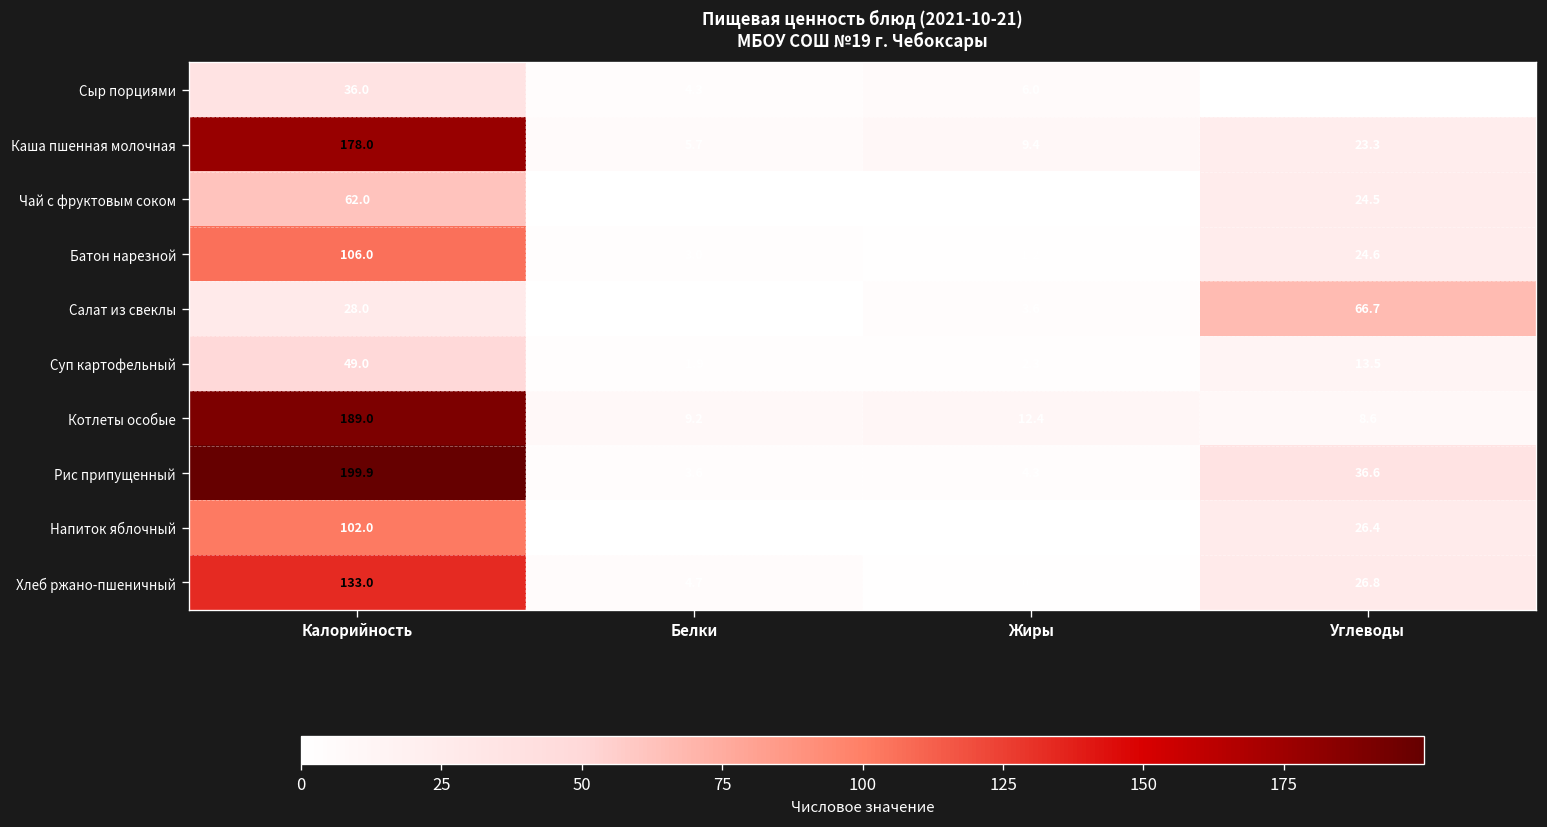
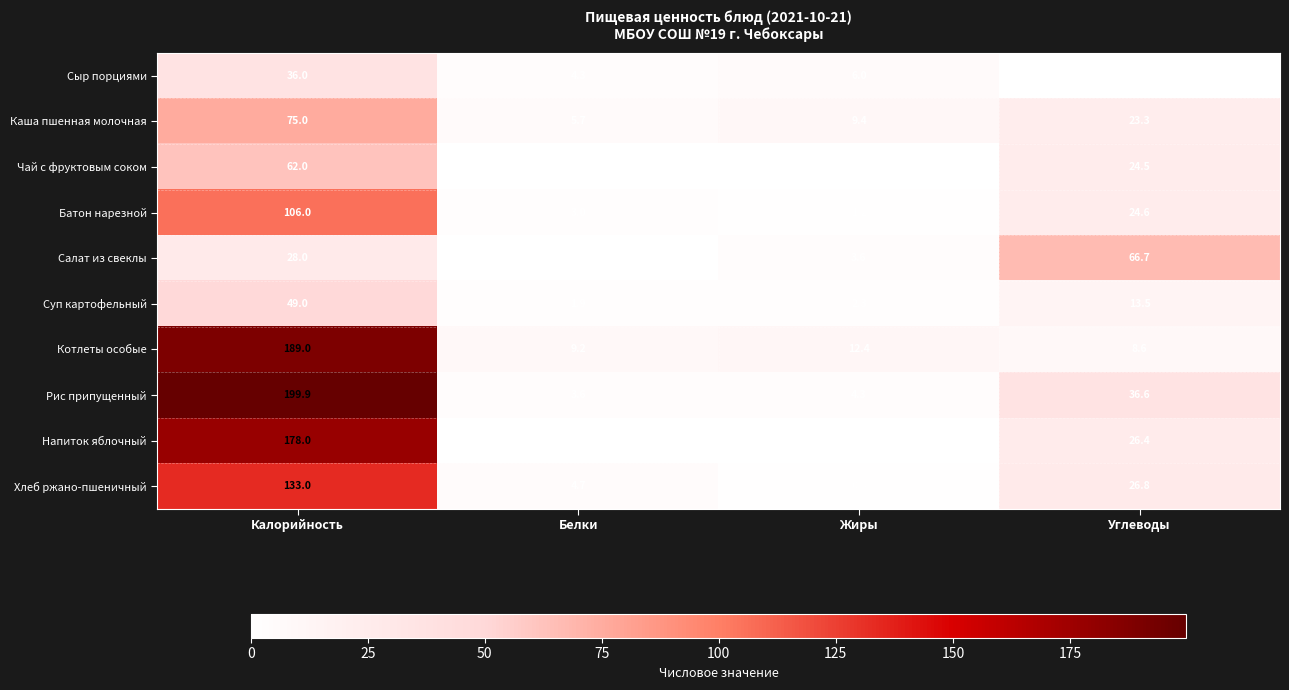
  {
    "Каша пшенная молочная": {
-     "Калорийность": 178.0
+     "Калорийность": 75.0
    },
    "Чай с фруктовым соком": {
      "Калорийность": 62.0
    },
    "Батон нарезной": {
      "Калорийность": 106.0
    },
    "Салат из свеклы": {
      "Углеводы": 66.7
    },
    "Котлеты особые": {
      "Калорийность": 189.0
    },
    "Рис припущенный": {
      "Калорийность": 199.9
    },
    "Напиток яблочный": {
-     "Калорийность": 102.0
+     "Калорийность": 178.0
    },
    "Хлеб ржано-пшеничный": {
      "Калорийность": 133.0
    }
  }
